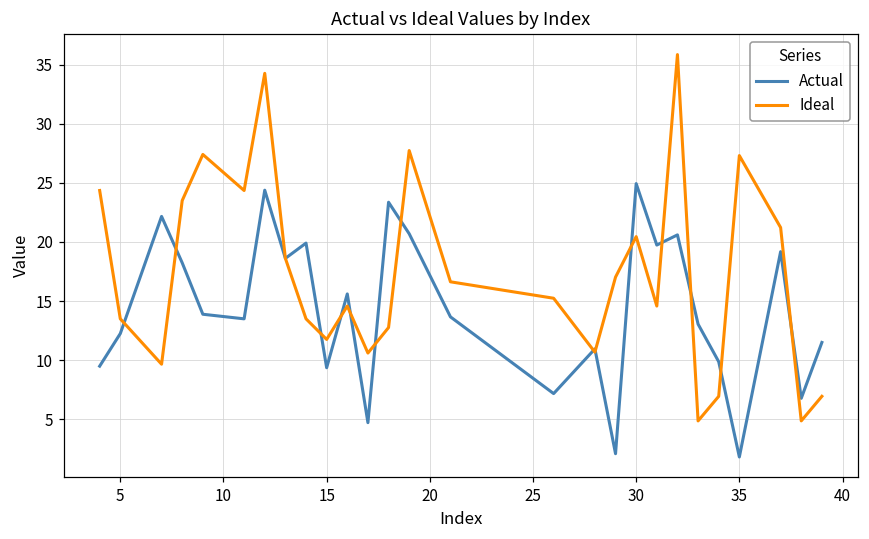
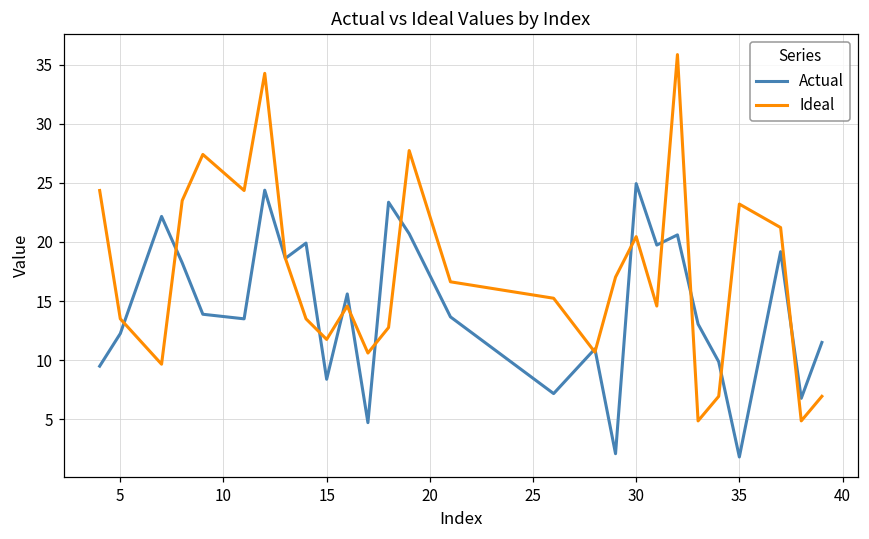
  {
    "Actual": {
      "5": 12.2,
-     "15": 9.4,
+     "15": 8.4,
      "30": 24.9,
      "35": 1.8
    },
    "Ideal": {
      "5": 13.5,
      "15": 11.8,
      "30": 20.4,
-     "35": 27.3
+     "35": 23.2
    }
  }
